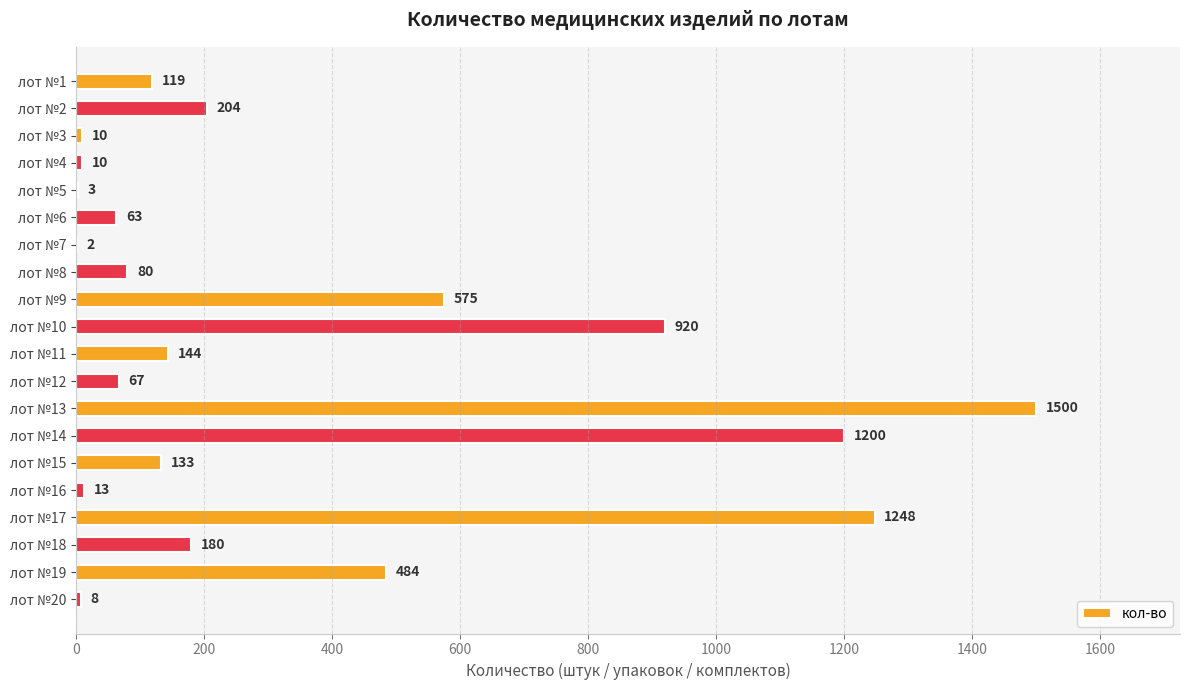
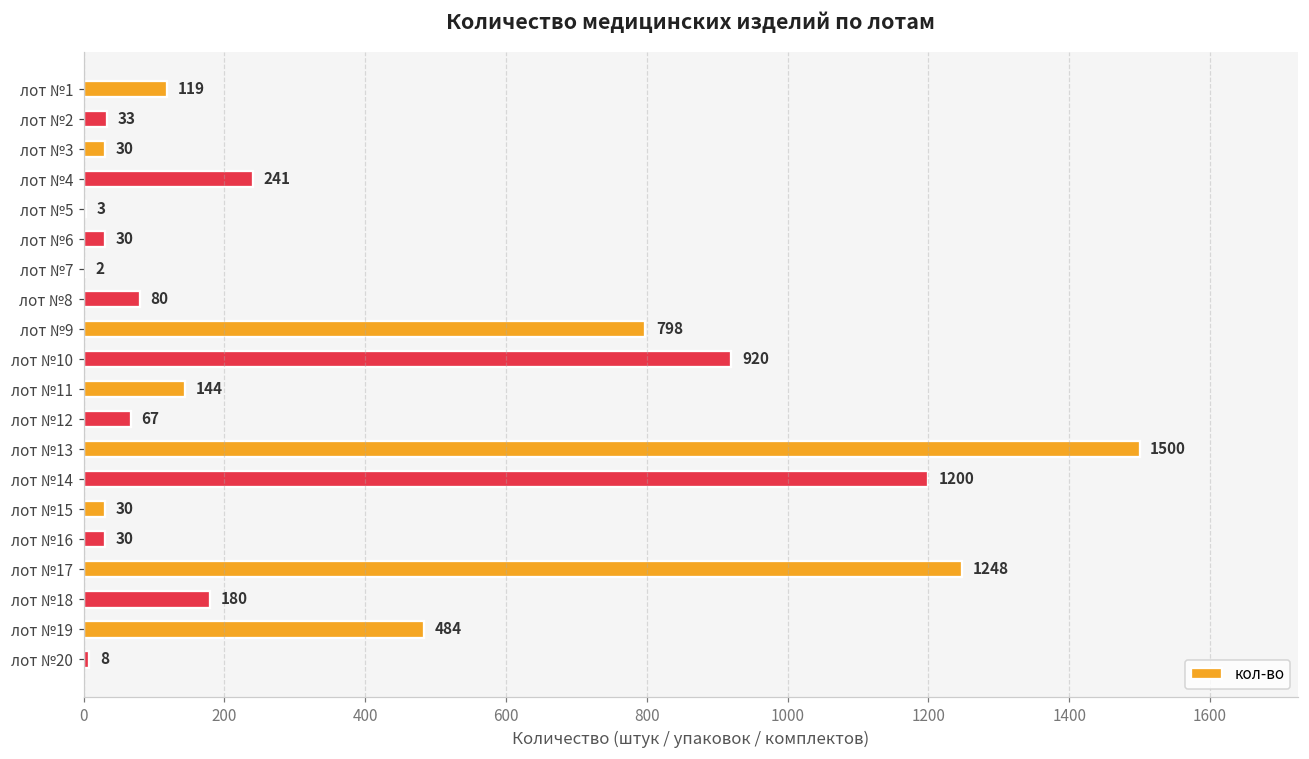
  {
    "лот №1": 119,
-   "лот №2": 204,
-   "лот №3": 10,
-   "лот №4": 10,
+   "лот №2": 33,
+   "лот №3": 30,
+   "лот №4": 241,
    "лот №5": 3,
-   "лот №6": 63,
+   "лот №6": 30,
    "лот №7": 2,
    "лот №8": 80,
-   "лот №9": 575,
+   "лот №9": 798,
    "лот №10": 920,
    "лот №11": 144,
    "лот №12": 67,
    "лот №13": 1500,
    "лот №14": 1200,
-   "лот №15": 133,
-   "лот №16": 13,
+   "лот №15": 30,
+   "лот №16": 30,
    "лот №17": 1248,
    "лот №18": 180,
    "лот №19": 484,
    "лот №20": 8
  }
